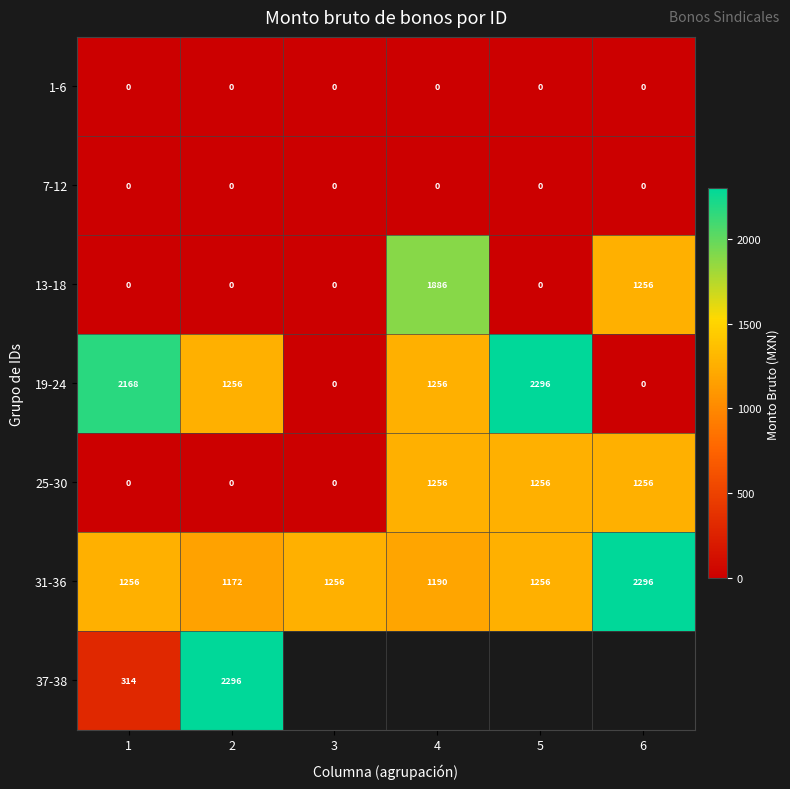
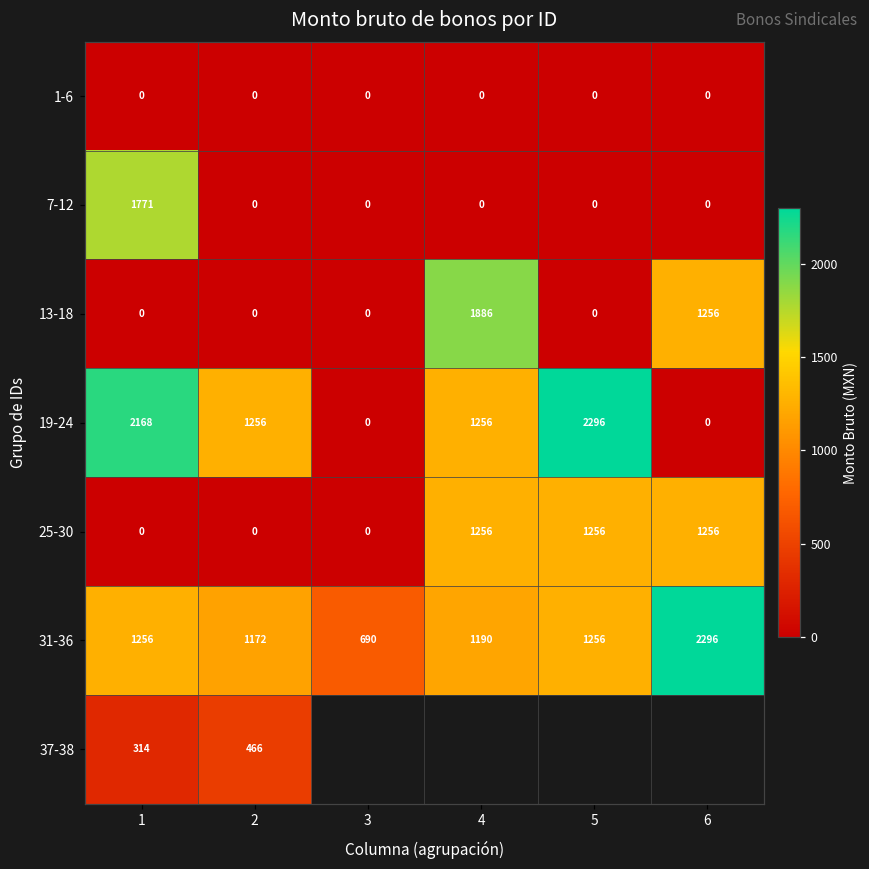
  {
    "1-6": {
      "1": 0,
      "2": 0,
      "3": 0,
      "4": 0,
      "5": 0,
      "6": 0
    },
    "7-12": {
-     "1": 0,
+     "1": 1771,
      "2": 0,
      "3": 0,
      "4": 0,
      "5": 0,
      "6": 0
    },
    "13-18": {
      "1": 0,
      "2": 0,
      "3": 0,
      "4": 1886,
      "5": 0,
      "6": 1256
    },
    "19-24": {
      "1": 2168,
      "2": 1256,
      "3": 0,
      "4": 1256,
      "5": 2296,
      "6": 0
    },
    "25-30": {
      "1": 0,
      "2": 0,
      "3": 0,
      "4": 1256,
      "5": 1256,
      "6": 1256
    },
    "31-36": {
      "1": 1256,
      "2": 1172,
-     "3": 1256,
+     "3": 690,
      "4": 1190,
      "5": 1256,
      "6": 2296
    },
    "37-38": {
      "1": 314,
-     "2": 2296
+     "2": 466
    }
  }
